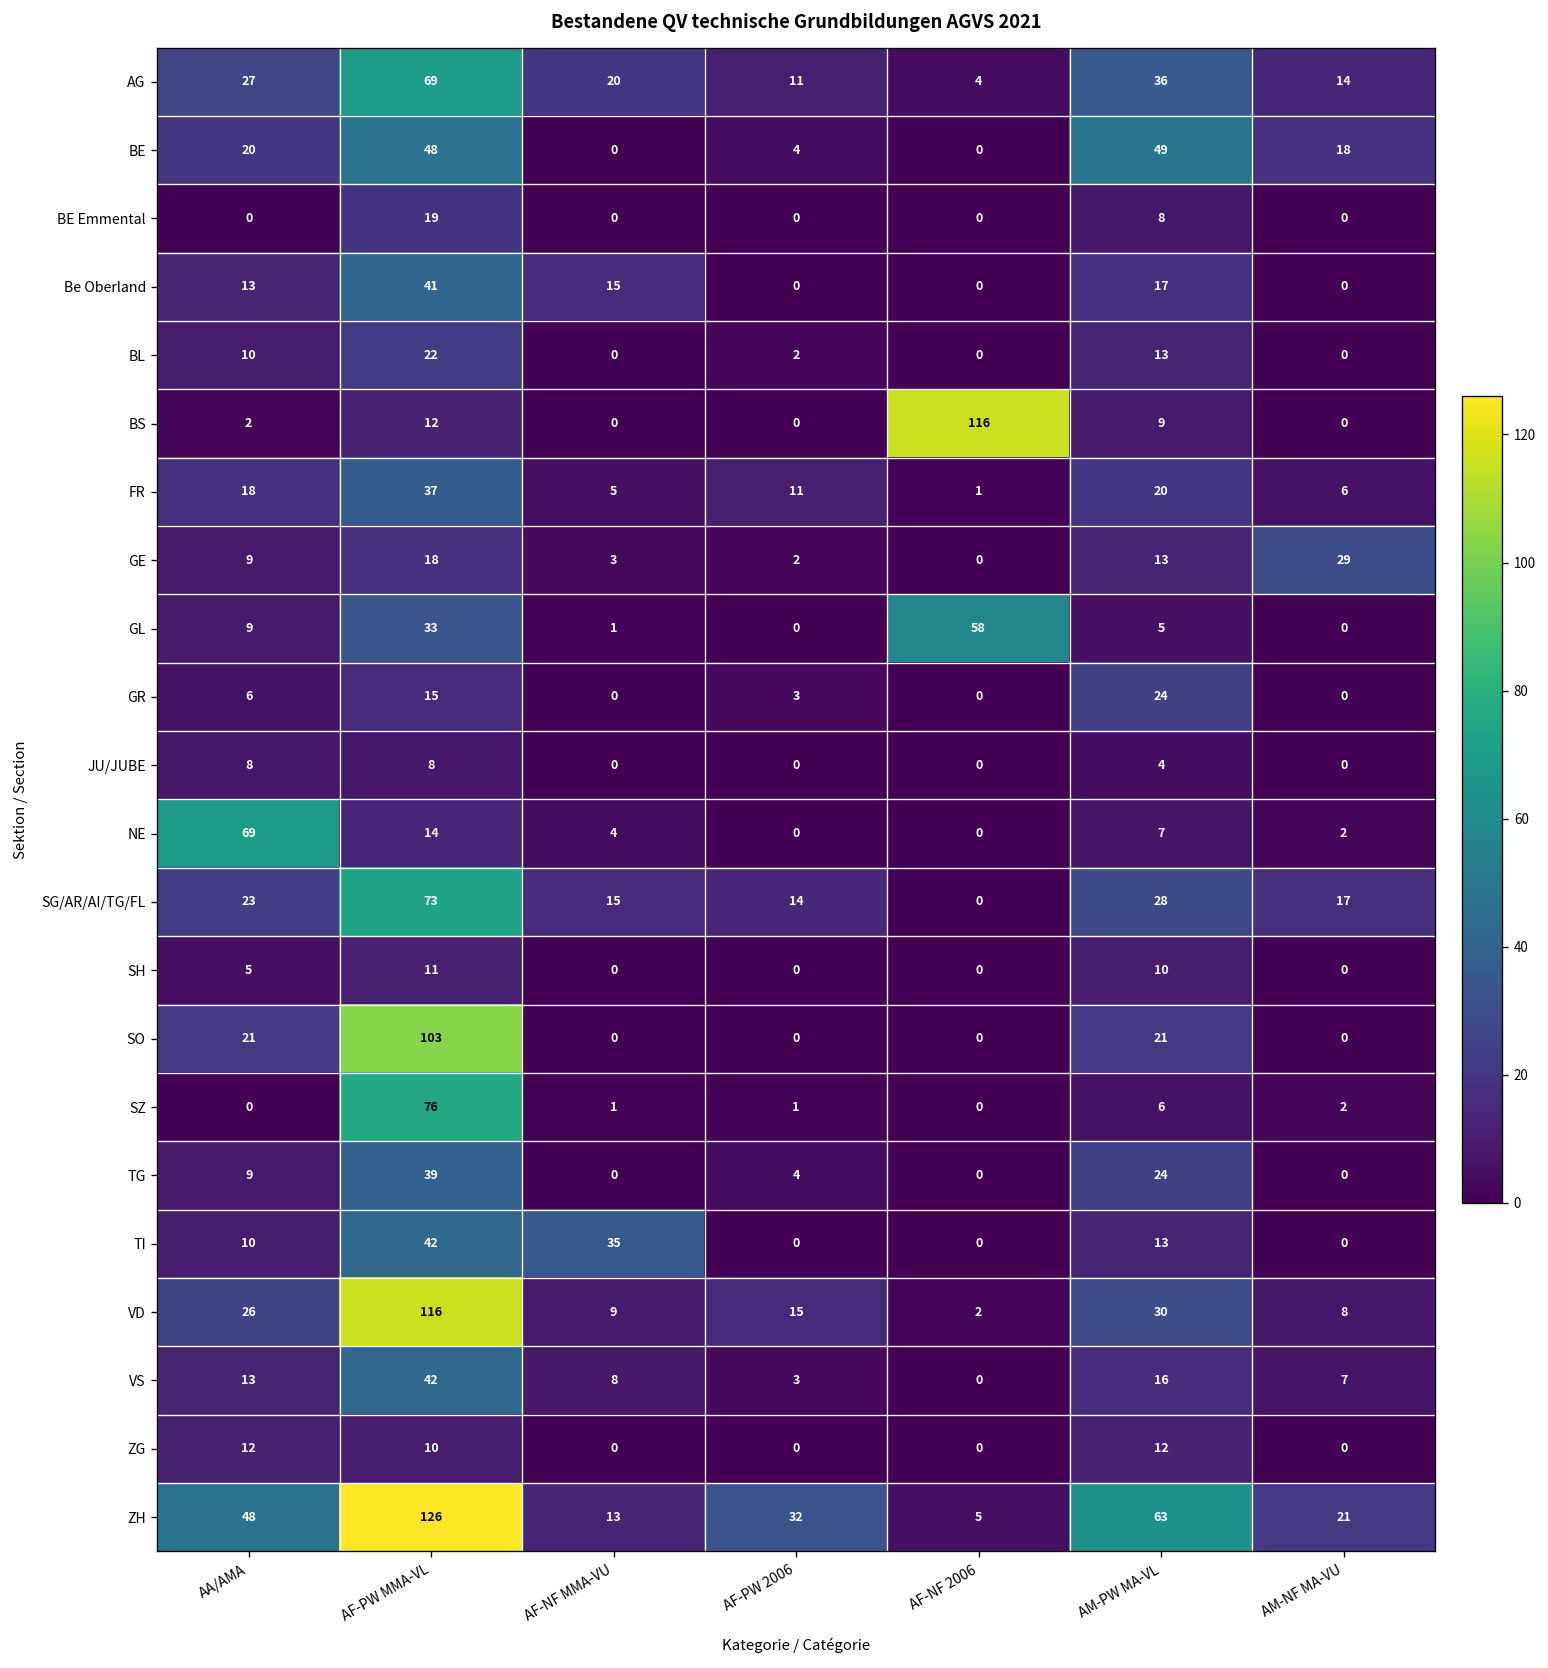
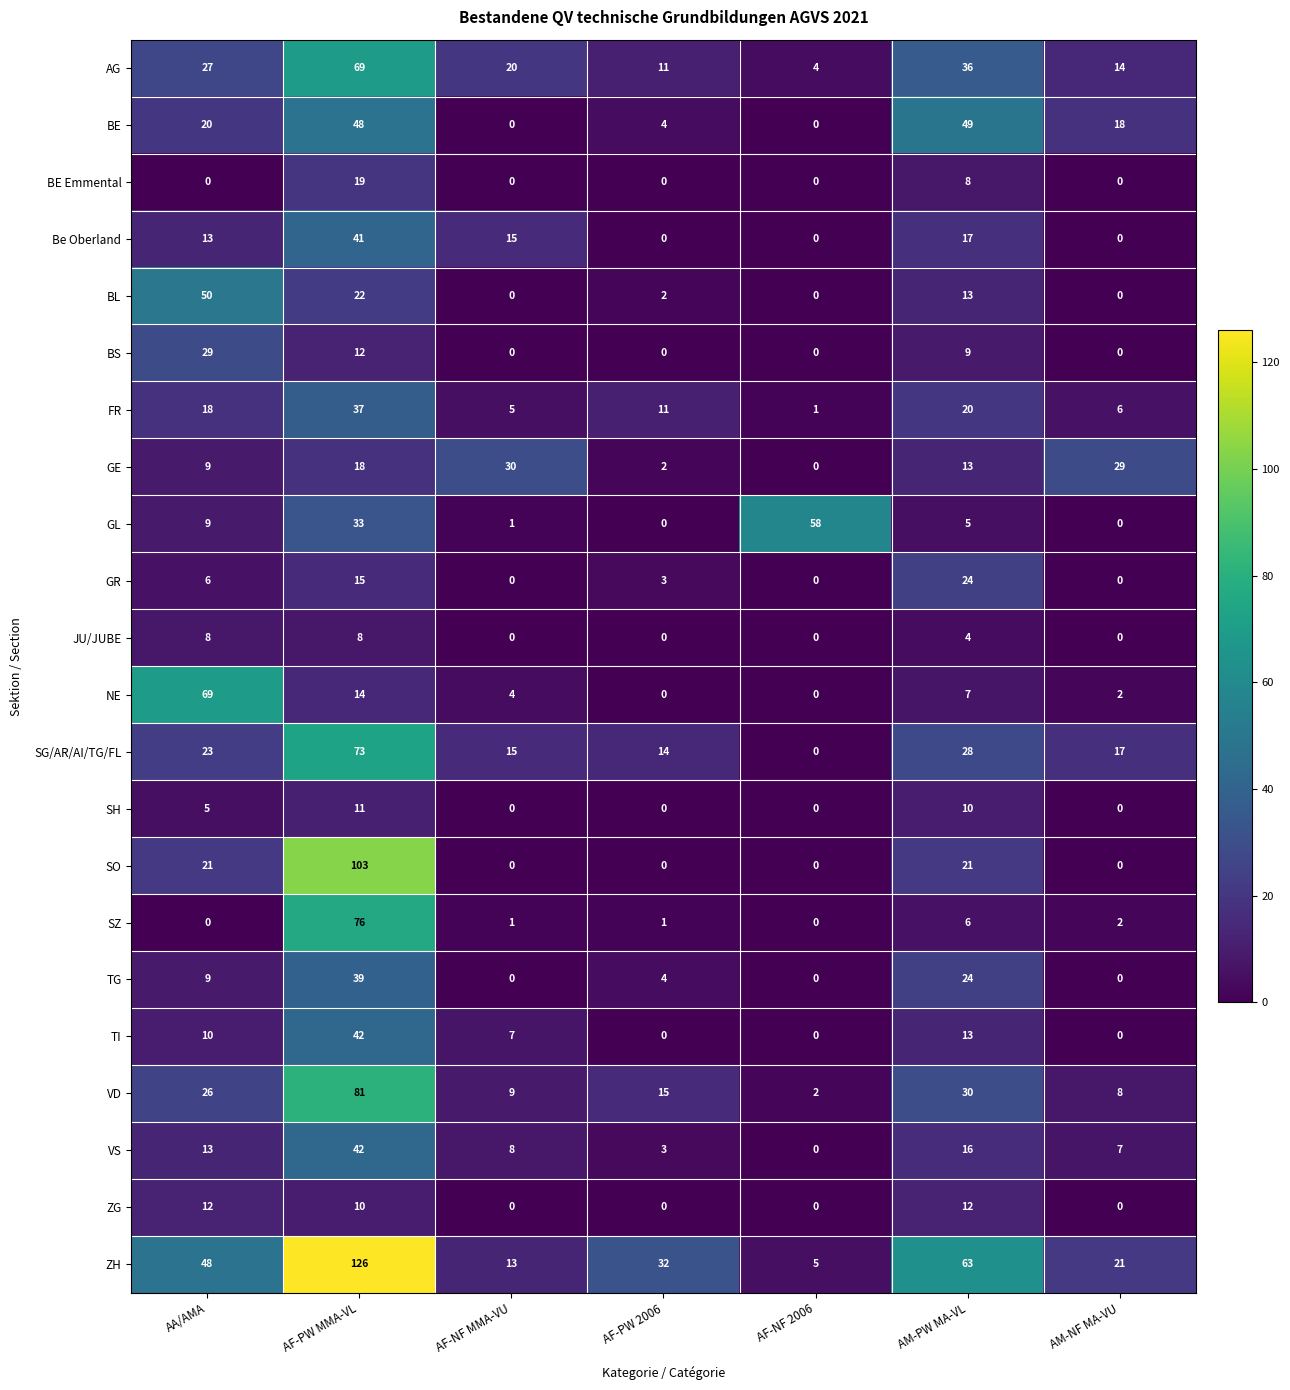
  {
    "AG": {
      "AA/AMA": 27,
      "AF-PW MMA-VL": 69,
      "AF-NF MMA-VU": 20,
      "AF-PW 2006": 11,
      "AF-NF 2006": 4,
      "AM-PW MA-VL": 36,
      "AM-NF MA-VU": 14
    },
    "BE": {
      "AA/AMA": 20,
      "AF-PW MMA-VL": 48,
      "AF-NF MMA-VU": 0,
      "AF-PW 2006": 4,
      "AF-NF 2006": 0,
      "AM-PW MA-VL": 49,
      "AM-NF MA-VU": 18
    },
    "BE Emmental": {
      "AA/AMA": 0,
      "AF-PW MMA-VL": 19,
      "AF-NF MMA-VU": 0,
      "AF-PW 2006": 0,
      "AF-NF 2006": 0,
      "AM-PW MA-VL": 8,
      "AM-NF MA-VU": 0
    },
    "Be Oberland": {
      "AA/AMA": 13,
      "AF-PW MMA-VL": 41,
      "AF-NF MMA-VU": 15,
      "AF-PW 2006": 0,
      "AF-NF 2006": 0,
      "AM-PW MA-VL": 17,
      "AM-NF MA-VU": 0
    },
    "BL": {
-     "AA/AMA": 10,
+     "AA/AMA": 50,
      "AF-PW MMA-VL": 22,
      "AF-NF MMA-VU": 0,
      "AF-PW 2006": 2,
      "AF-NF 2006": 0,
      "AM-PW MA-VL": 13,
      "AM-NF MA-VU": 0
    },
    "BS": {
-     "AA/AMA": 2,
+     "AA/AMA": 29,
      "AF-PW MMA-VL": 12,
      "AF-NF MMA-VU": 0,
      "AF-PW 2006": 0,
-     "AF-NF 2006": 116,
+     "AF-NF 2006": 0,
      "AM-PW MA-VL": 9,
      "AM-NF MA-VU": 0
    },
    "FR": {
      "AA/AMA": 18,
      "AF-PW MMA-VL": 37,
      "AF-NF MMA-VU": 5,
      "AF-PW 2006": 11,
      "AF-NF 2006": 1,
      "AM-PW MA-VL": 20,
      "AM-NF MA-VU": 6
    },
    "GE": {
      "AA/AMA": 9,
      "AF-PW MMA-VL": 18,
-     "AF-NF MMA-VU": 3,
+     "AF-NF MMA-VU": 30,
      "AF-PW 2006": 2,
      "AF-NF 2006": 0,
      "AM-PW MA-VL": 13,
      "AM-NF MA-VU": 29
    },
    "GL": {
      "AA/AMA": 9,
      "AF-PW MMA-VL": 33,
      "AF-NF MMA-VU": 1,
      "AF-PW 2006": 0,
      "AF-NF 2006": 58,
      "AM-PW MA-VL": 5,
      "AM-NF MA-VU": 0
    },
    "GR": {
      "AA/AMA": 6,
      "AF-PW MMA-VL": 15,
      "AF-NF MMA-VU": 0,
      "AF-PW 2006": 3,
      "AF-NF 2006": 0,
      "AM-PW MA-VL": 24,
      "AM-NF MA-VU": 0
    },
    "JU/JUBE": {
      "AA/AMA": 8,
      "AF-PW MMA-VL": 8,
      "AF-NF MMA-VU": 0,
      "AF-PW 2006": 0,
      "AF-NF 2006": 0,
      "AM-PW MA-VL": 4,
      "AM-NF MA-VU": 0
    },
    "NE": {
      "AA/AMA": 69,
      "AF-PW MMA-VL": 14,
      "AF-NF MMA-VU": 4,
      "AF-PW 2006": 0,
      "AF-NF 2006": 0,
      "AM-PW MA-VL": 7,
      "AM-NF MA-VU": 2
    },
    "SG/AR/AI/TG/FL": {
      "AA/AMA": 23,
      "AF-PW MMA-VL": 73,
      "AF-NF MMA-VU": 15,
      "AF-PW 2006": 14,
      "AF-NF 2006": 0,
      "AM-PW MA-VL": 28,
      "AM-NF MA-VU": 17
    },
    "SH": {
      "AA/AMA": 5,
      "AF-PW MMA-VL": 11,
      "AF-NF MMA-VU": 0,
      "AF-PW 2006": 0,
      "AF-NF 2006": 0,
      "AM-PW MA-VL": 10,
      "AM-NF MA-VU": 0
    },
    "SO": {
      "AA/AMA": 21,
      "AF-PW MMA-VL": 103,
      "AF-NF MMA-VU": 0,
      "AF-PW 2006": 0,
      "AF-NF 2006": 0,
      "AM-PW MA-VL": 21,
      "AM-NF MA-VU": 0
    },
    "SZ": {
      "AA/AMA": 0,
      "AF-PW MMA-VL": 76,
      "AF-NF MMA-VU": 1,
      "AF-PW 2006": 1,
      "AF-NF 2006": 0,
      "AM-PW MA-VL": 6,
      "AM-NF MA-VU": 2
    },
    "TG": {
      "AA/AMA": 9,
      "AF-PW MMA-VL": 39,
      "AF-NF MMA-VU": 0,
      "AF-PW 2006": 4,
      "AF-NF 2006": 0,
      "AM-PW MA-VL": 24,
      "AM-NF MA-VU": 0
    },
    "TI": {
      "AA/AMA": 10,
      "AF-PW MMA-VL": 42,
-     "AF-NF MMA-VU": 35,
+     "AF-NF MMA-VU": 7,
      "AF-PW 2006": 0,
      "AF-NF 2006": 0,
      "AM-PW MA-VL": 13,
      "AM-NF MA-VU": 0
    },
    "VD": {
      "AA/AMA": 26,
-     "AF-PW MMA-VL": 116,
+     "AF-PW MMA-VL": 81,
      "AF-NF MMA-VU": 9,
      "AF-PW 2006": 15,
      "AF-NF 2006": 2,
      "AM-PW MA-VL": 30,
      "AM-NF MA-VU": 8
    },
    "VS": {
      "AA/AMA": 13,
      "AF-PW MMA-VL": 42,
      "AF-NF MMA-VU": 8,
      "AF-PW 2006": 3,
      "AF-NF 2006": 0,
      "AM-PW MA-VL": 16,
      "AM-NF MA-VU": 7
    },
    "ZG": {
      "AA/AMA": 12,
      "AF-PW MMA-VL": 10,
      "AF-NF MMA-VU": 0,
      "AF-PW 2006": 0,
      "AF-NF 2006": 0,
      "AM-PW MA-VL": 12,
      "AM-NF MA-VU": 0
    },
    "ZH": {
      "AA/AMA": 48,
      "AF-PW MMA-VL": 126,
      "AF-NF MMA-VU": 13,
      "AF-PW 2006": 32,
      "AF-NF 2006": 5,
      "AM-PW MA-VL": 63,
      "AM-NF MA-VU": 21
    }
  }
